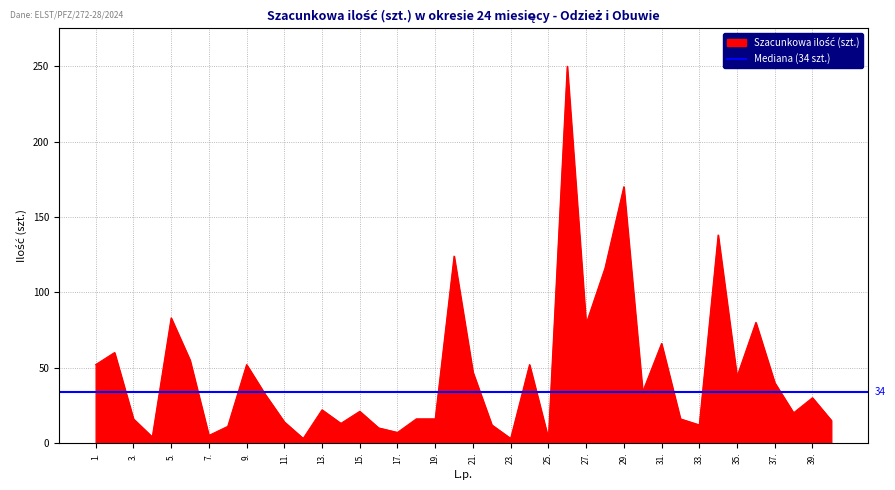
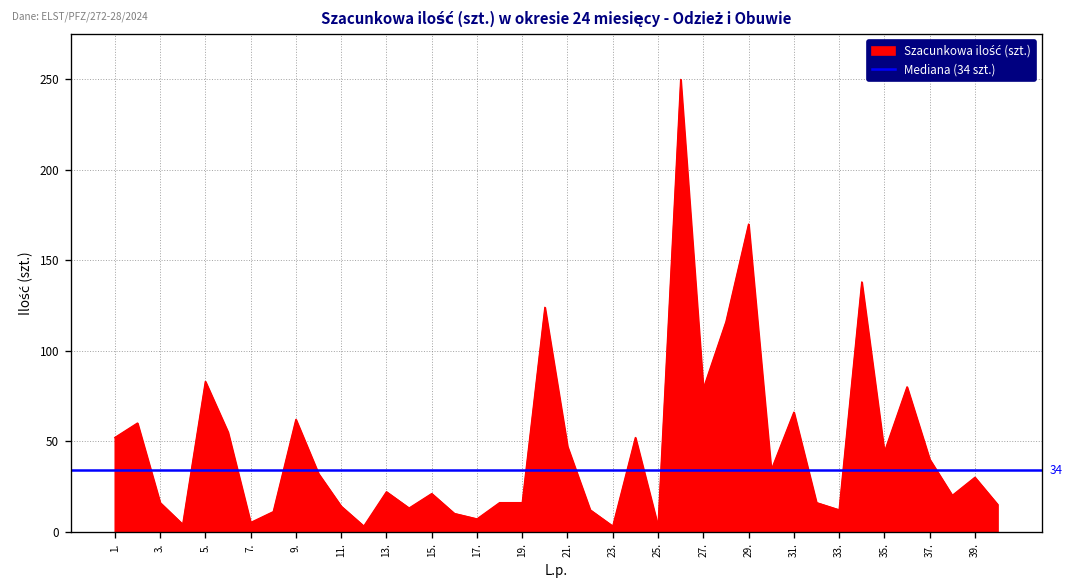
  {
    "1.": 52,
    "3.": 16,
    "5.": 83,
    "7.": 5,
-   "9.": 52,
+   "9.": 62,
    "11.": 14,
    "13.": 22,
    "15.": 21,
    "17.": 7,
    "19.": 16,
    "21.": 47,
    "23.": 3,
    "25.": 3,
    "27.": 79,
    "29.": 170,
    "31.": 66,
    "33.": 12,
    "35.": 44,
    "37.": 40,
    "39.": 30
  }
